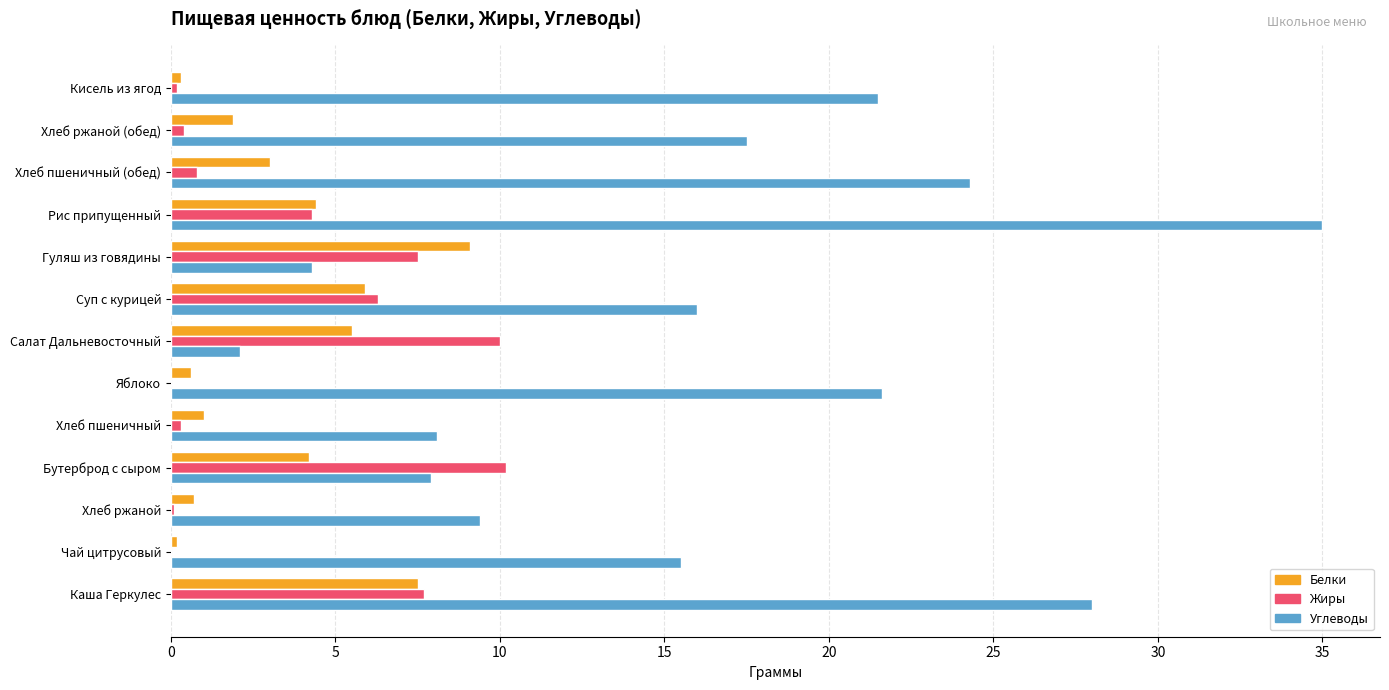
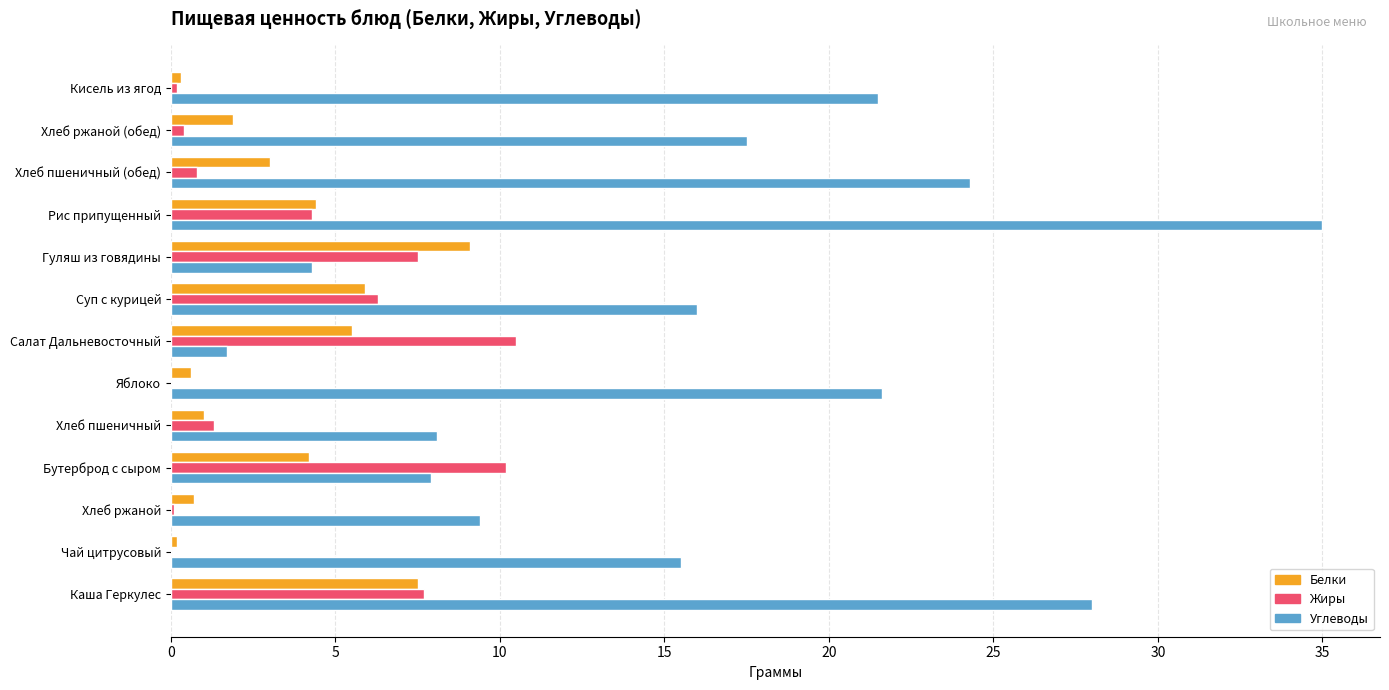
  {
    "Белки": {
      "Кисель из ягод": 0.3,
      "Хлеб ржаной (обед)": 1.9,
      "Хлеб пшеничный (обед)": 3.0,
      "Рис припущенный": 4.4,
      "Гуляш из говядины": 9.1,
      "Суп с курицей": 5.9,
      "Салат Дальневосточный": 5.5,
      "Яблоко": 0.6,
      "Хлеб пшеничный": 1.0,
      "Бутерброд с сыром": 4.2,
      "Хлеб ржаной": 0.7,
      "Чай цитрусовый": 0.2,
      "Каша Геркулес": 7.5
    },
    "Жиры": {
      "Кисель из ягод": 0.2,
      "Хлеб ржаной (обед)": 0.4,
      "Хлеб пшеничный (обед)": 0.8,
      "Рис припущенный": 4.3,
      "Гуляш из говядины": 7.5,
      "Суп с курицей": 6.3,
-     "Салат Дальневосточный": 10.0,
+     "Салат Дальневосточный": 10.5,
      "Яблоко": 0.0,
-     "Хлеб пшеничный": 0.3,
+     "Хлеб пшеничный": 1.3,
      "Бутерброд с сыром": 10.2,
      "Хлеб ржаной": 0.1,
      "Чай цитрусовый": 0.0,
      "Каша Геркулес": 7.7
    },
    "Углеводы": {
      "Кисель из ягод": 21.5,
      "Хлеб ржаной (обед)": 17.5,
      "Хлеб пшеничный (обед)": 24.3,
      "Рис припущенный": 35.0,
      "Гуляш из говядины": 4.3,
      "Суп с курицей": 16.0,
-     "Салат Дальневосточный": 2.1,
+     "Салат Дальневосточный": 1.7,
      "Яблоко": 21.6,
      "Хлеб пшеничный": 8.1,
      "Бутерброд с сыром": 7.9,
      "Хлеб ржаной": 9.4,
      "Чай цитрусовый": 15.5,
      "Каша Геркулес": 28.0
    }
  }
